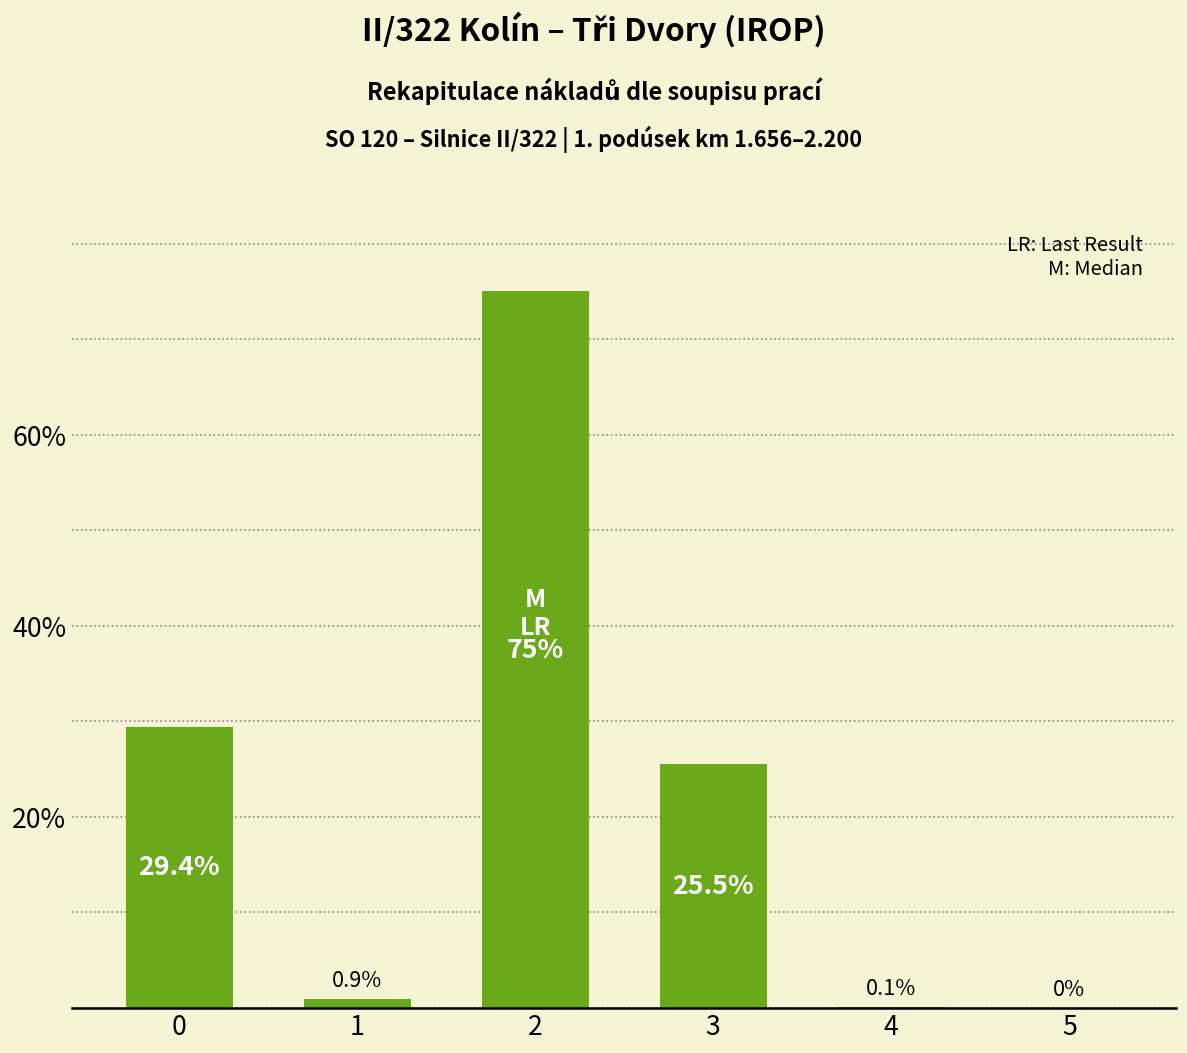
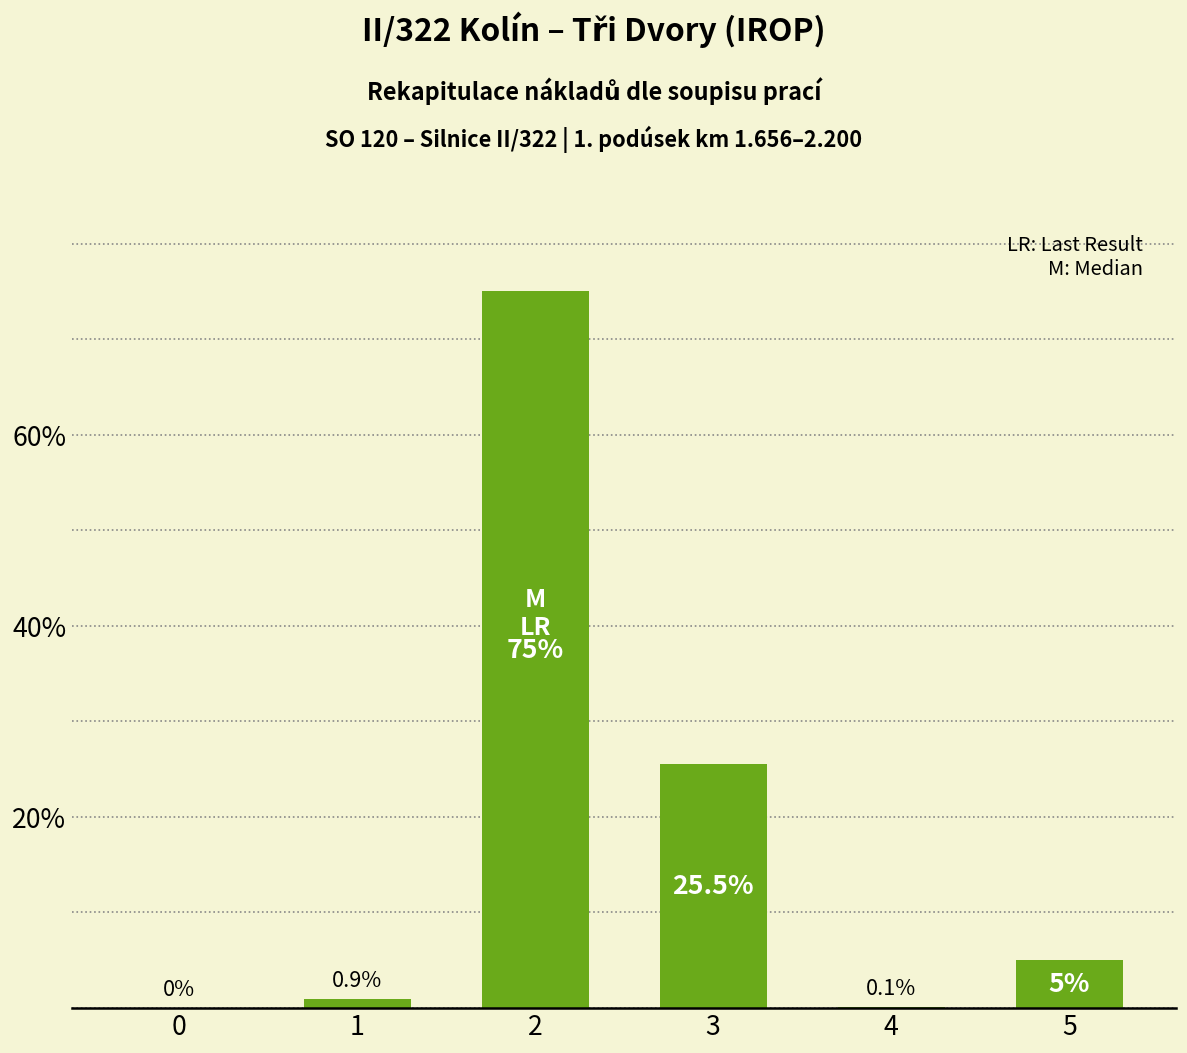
  {
-   "0": "29.4%",
+   "0": "0%",
    "1": "0.9%",
    "2": "75%",
    "3": "25.5%",
    "4": "0.1%",
-   "5": "0%"
+   "5": "5%"
  }
